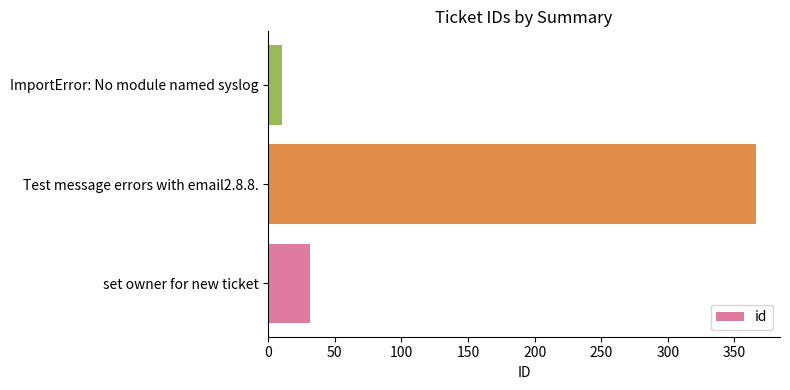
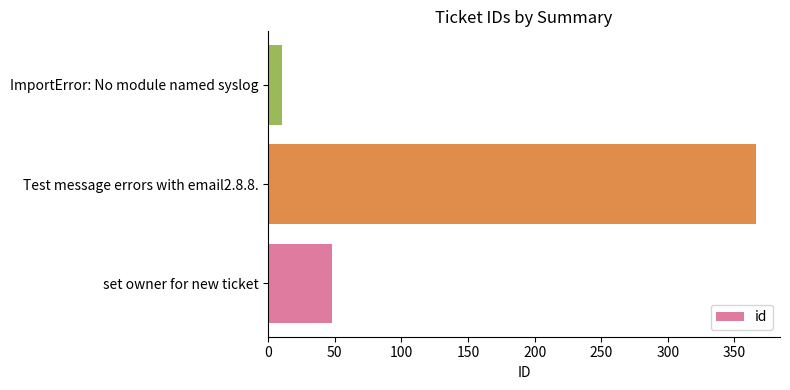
  {
    "ImportError: No module named syslog": 10,
    "Test message errors with email2.8.8.": 366,
-   "set owner for new ticket": 31
+   "set owner for new ticket": 48
  }
